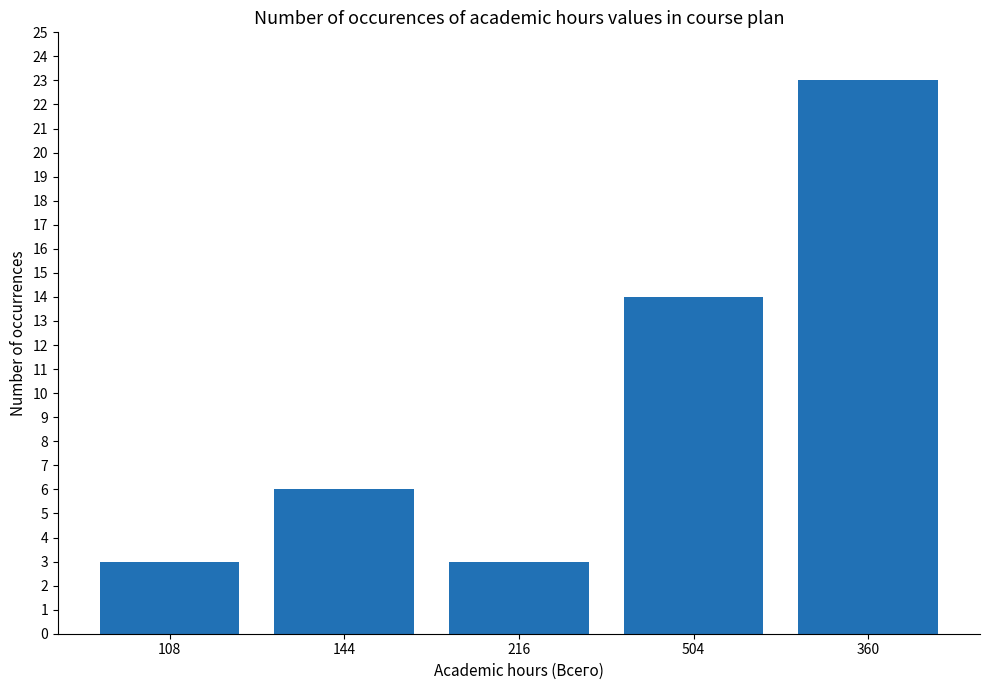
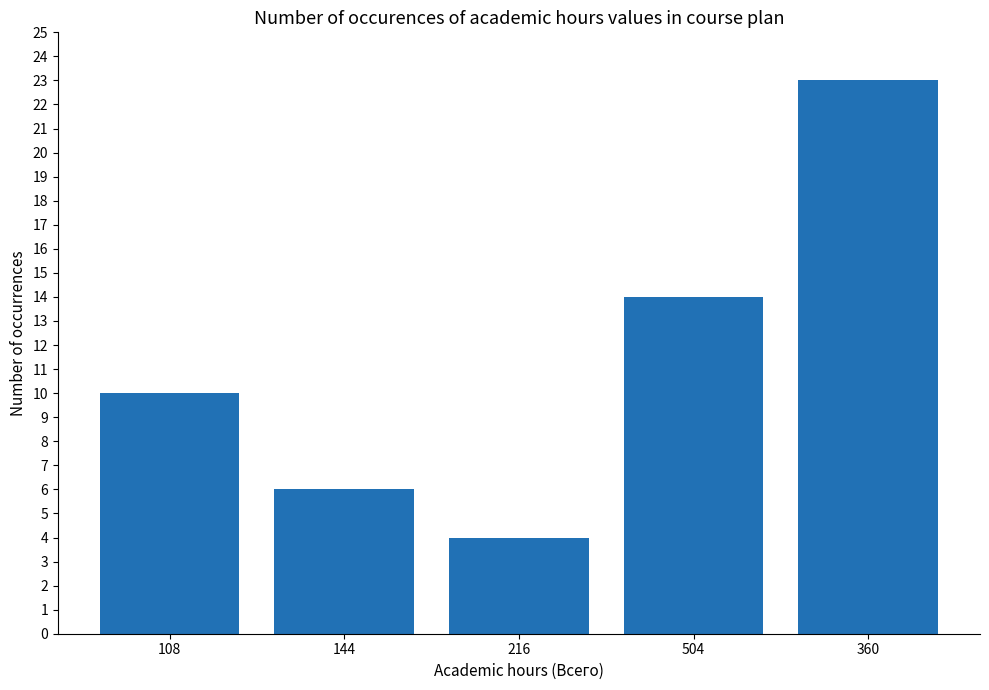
  {
-   "108": 3,
+   "108": 10,
    "144": 6,
-   "216": 3,
+   "216": 4,
    "504": 14,
    "360": 23
  }
